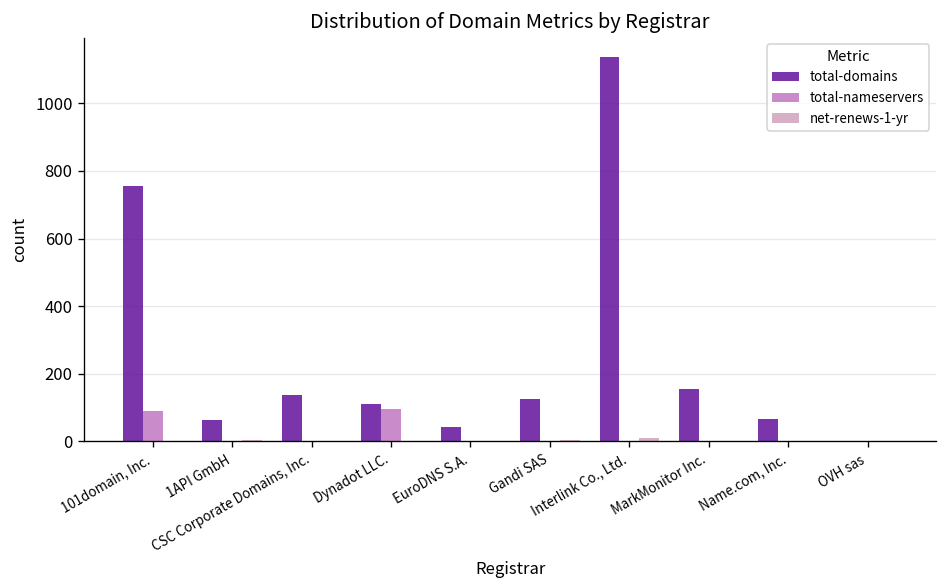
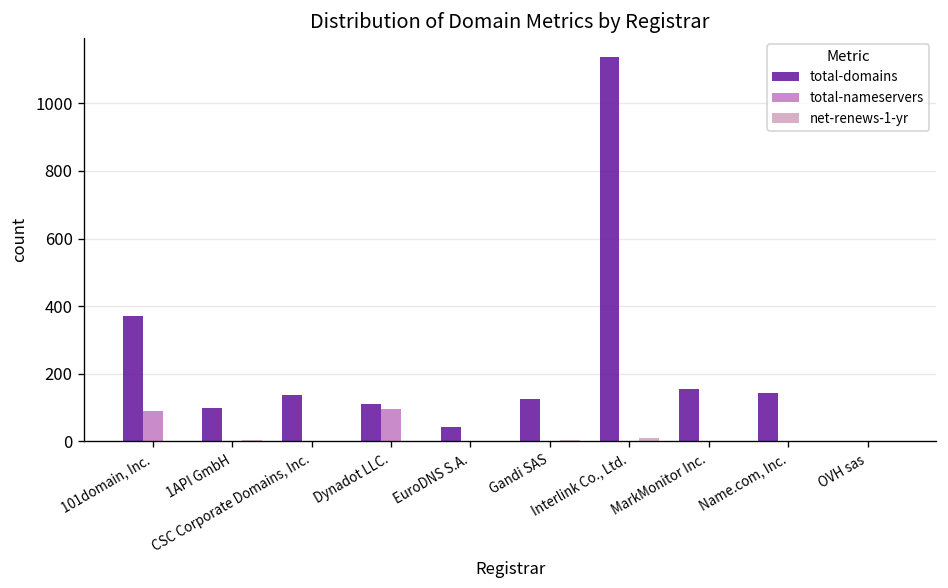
  {
    "total-domains": {
-     "101domain, Inc.": 760,
-     "1API GmbH": 60,
+     "101domain, Inc.": 370,
+     "1API GmbH": 100,
      "CSC Corporate Domains, Inc.": 140,
      "Dynadot LLC.": 110,
      "EuroDNS S.A.": 40,
      "Gandi SAS": 120,
      "Interlink Co., Ltd.": 1140,
      "MarkMonitor Inc.": 160,
-     "Name.com, Inc.": 70
+     "Name.com, Inc.": 140
    }
  }
